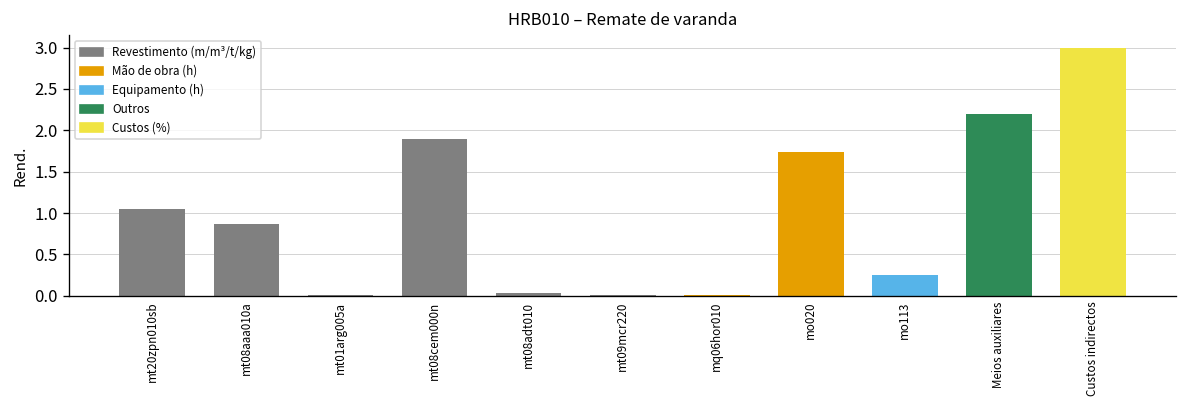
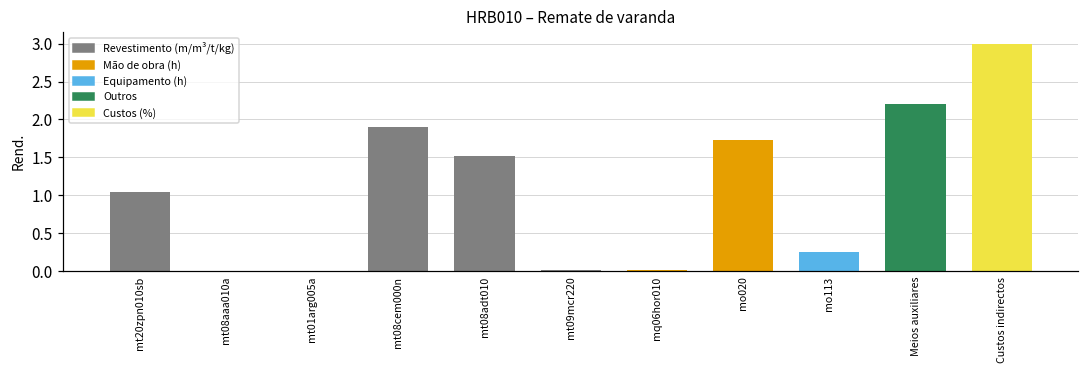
  {
    "mt20zpn010sb": 1.1,
-   "mt08aaa010a": 0.9,
+   "mt08aaa010a": 0.0,
    "mt08cem000n": 1.9,
-   "mt08adt010": 0.0,
+   "mt08adt010": 1.5,
    "mo020": 1.7,
    "mo113": 0.3,
    "Meios auxiliares": 2.2,
    "Custos indirectos": 3.0
  }
